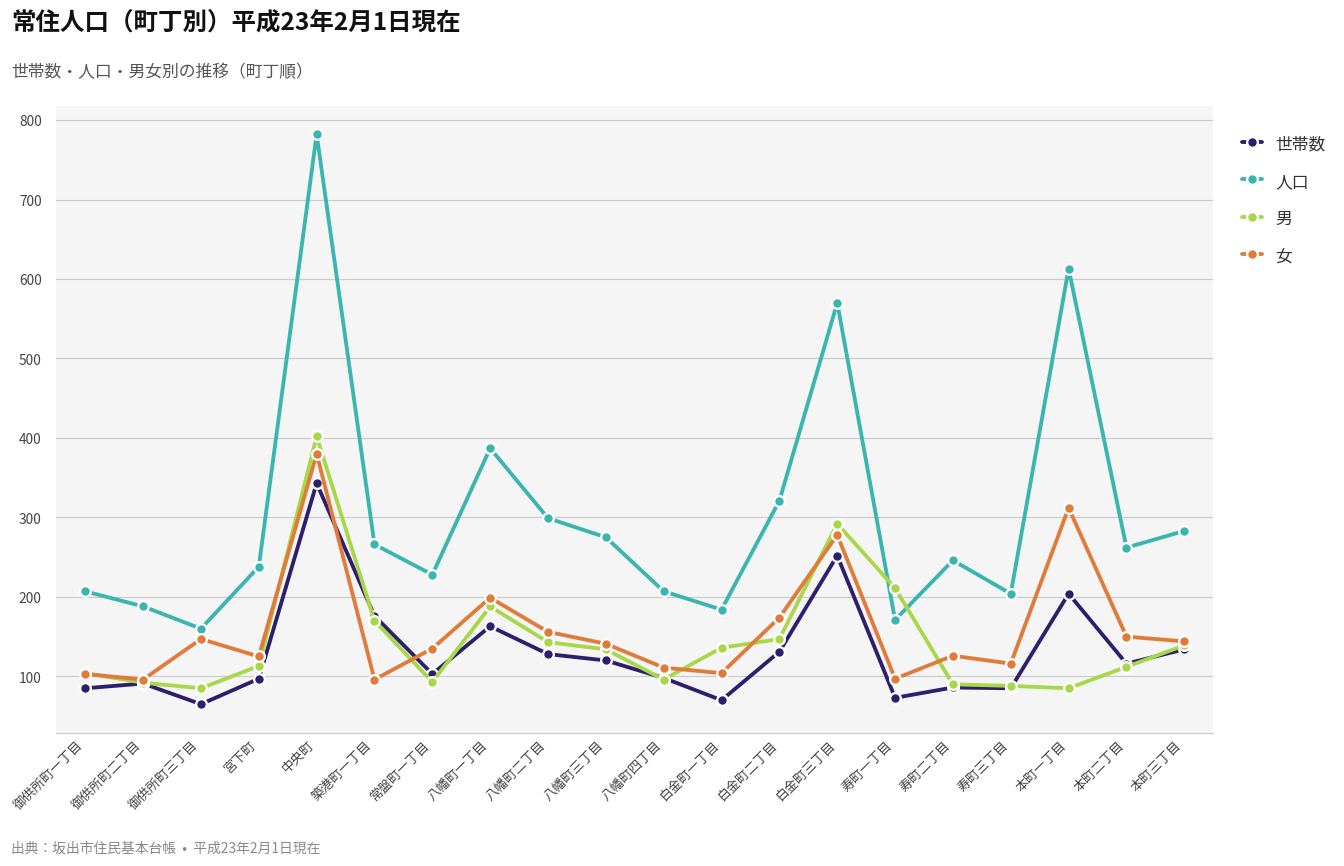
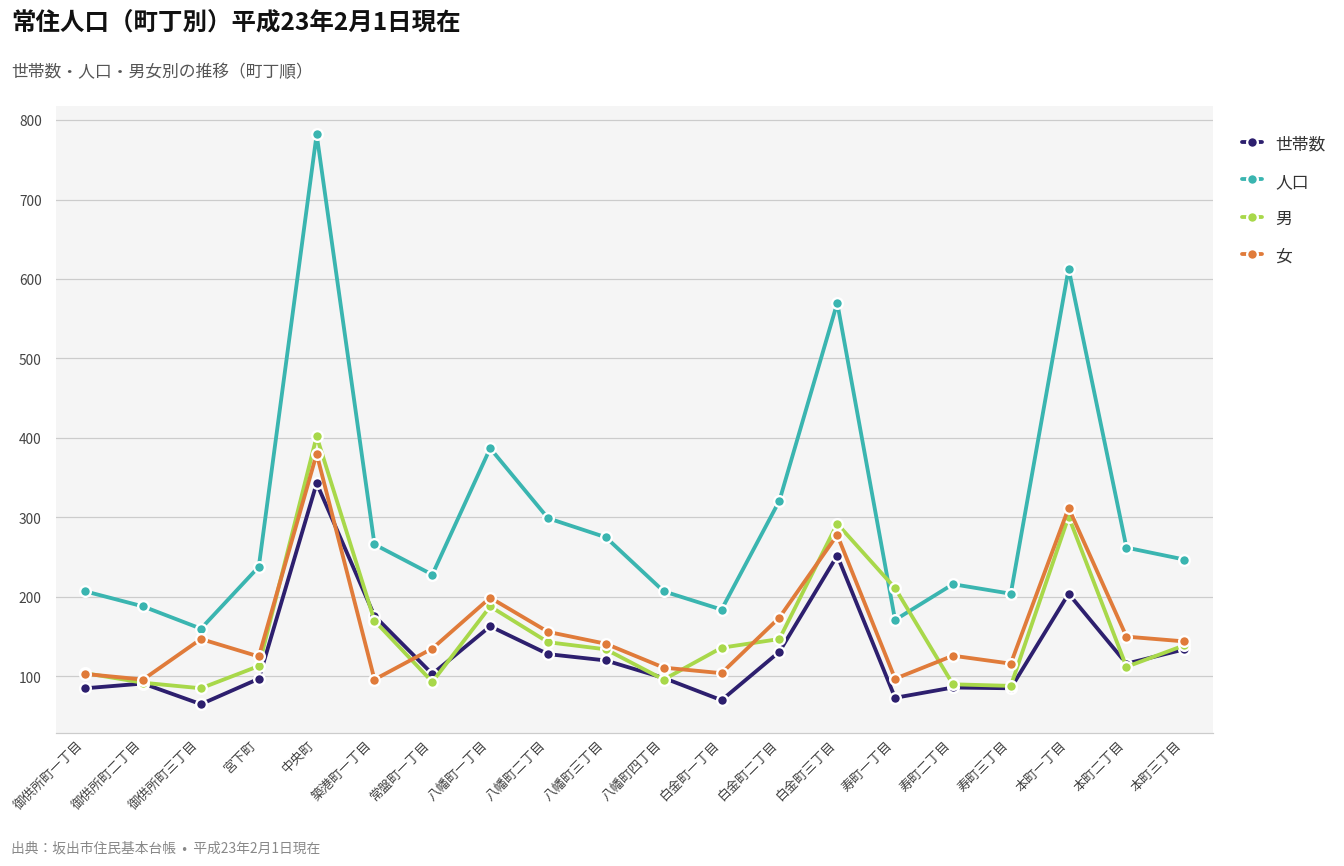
  {
    "世帯数": {
      "御供所町一丁目": 90,
      "御供所町三丁目": 70,
      "宮下町": 100,
      "中央町": 340,
      "築港町一丁目": 180,
      "常盤町一丁目": 100,
      "八幡町一丁目": 160,
      "八幡町二丁目": 130,
      "八幡町三丁目": 120,
      "白金町一丁目": 70,
      "白金町二丁目": 130,
      "白金町三丁目": 250,
      "寿町一丁目": 70,
      "寿町二丁目": 90,
      "本町一丁目": 200,
      "本町二丁目": 120,
      "本町三丁目": 130
    },
    "人口": {
      "御供所町一丁目": 210,
      "御供所町二丁目": 190,
      "御供所町三丁目": 160,
      "宮下町": 240,
      "中央町": 780,
      "築港町一丁目": 270,
      "常盤町一丁目": 230,
      "八幡町一丁目": 390,
      "八幡町二丁目": 300,
      "八幡町三丁目": 280,
      "八幡町四丁目": 210,
      "白金町一丁目": 180,
      "白金町二丁目": 320,
      "白金町三丁目": 570,
      "寿町一丁目": 170,
-     "寿町二丁目": 250,
+     "寿町二丁目": 220,
      "寿町三丁目": 200,
      "本町一丁目": 610,
      "本町二丁目": 260,
-     "本町三丁目": 280
+     "本町三丁目": 250
    },
    "男": {
      "御供所町三丁目": 90,
      "宮下町": 110,
      "中央町": 400,
      "築港町一丁目": 170,
      "常盤町一丁目": 90,
      "八幡町一丁目": 190,
      "八幡町二丁目": 140,
      "八幡町三丁目": 130,
      "白金町一丁目": 140,
      "白金町二丁目": 150,
      "白金町三丁目": 290,
      "寿町一丁目": 210,
      "寿町二丁目": 90,
-     "本町一丁目": 90,
+     "本町一丁目": 300,
      "本町二丁目": 110,
      "本町三丁目": 140
    },
    "女": {
      "御供所町二丁目": 100,
      "御供所町三丁目": 150,
      "宮下町": 130,
      "中央町": 380,
      "築港町一丁目": 100,
      "常盤町一丁目": 140,
      "八幡町一丁目": 200,
      "八幡町二丁目": 160,
      "八幡町三丁目": 140,
      "八幡町四丁目": 110,
      "白金町一丁目": 100,
      "白金町二丁目": 170,
      "白金町三丁目": 280,
      "寿町一丁目": 100,
      "寿町二丁目": 130,
      "寿町三丁目": 120,
      "本町一丁目": 310,
      "本町二丁目": 150,
      "本町三丁目": 140
    }
  }
